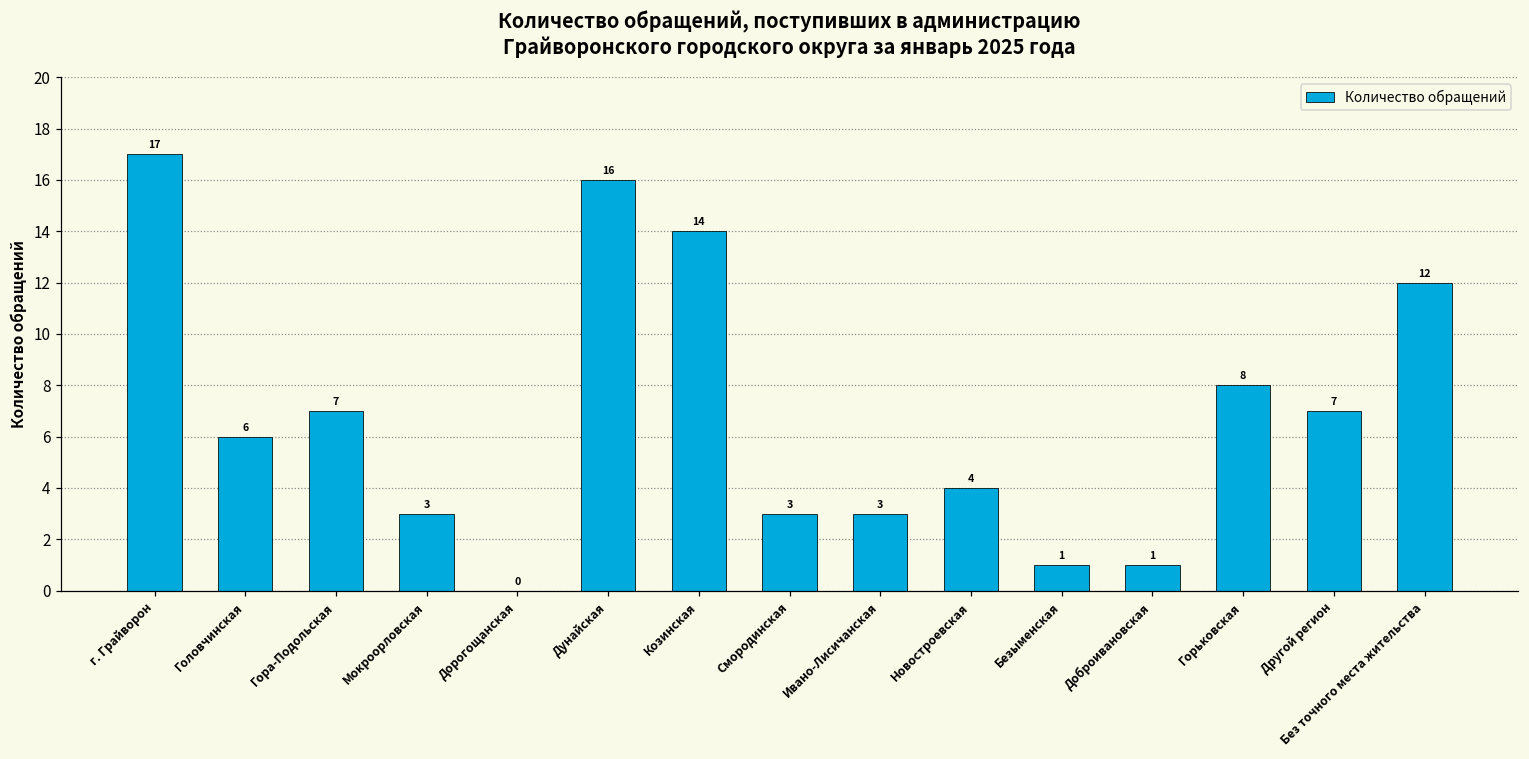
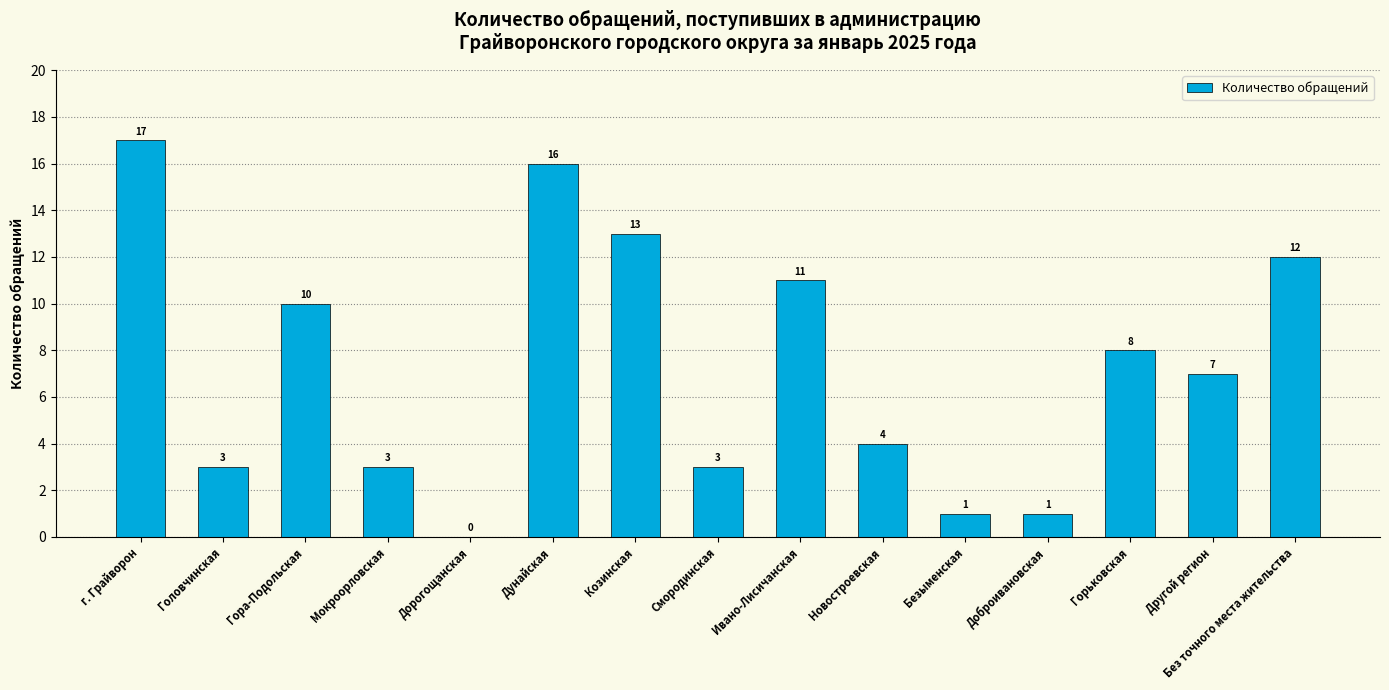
  {
    "г. Грайворон": 17,
-   "Головчинская": 6,
-   "Гора-Подольская": 7,
+   "Головчинская": 3,
+   "Гора-Подольская": 10,
    "Мокроорловская": 3,
    "Дорогощанская": 0,
    "Дунайская": 16,
-   "Козинская": 14,
+   "Козинская": 13,
    "Смородинская": 3,
-   "Ивано-Лисичанская": 3,
+   "Ивано-Лисичанская": 11,
    "Новостроевская": 4,
    "Безыменская": 1,
    "Доброивановская": 1,
    "Горьковская": 8,
    "Другой регион": 7,
    "Без точного места жительства": 12
  }
